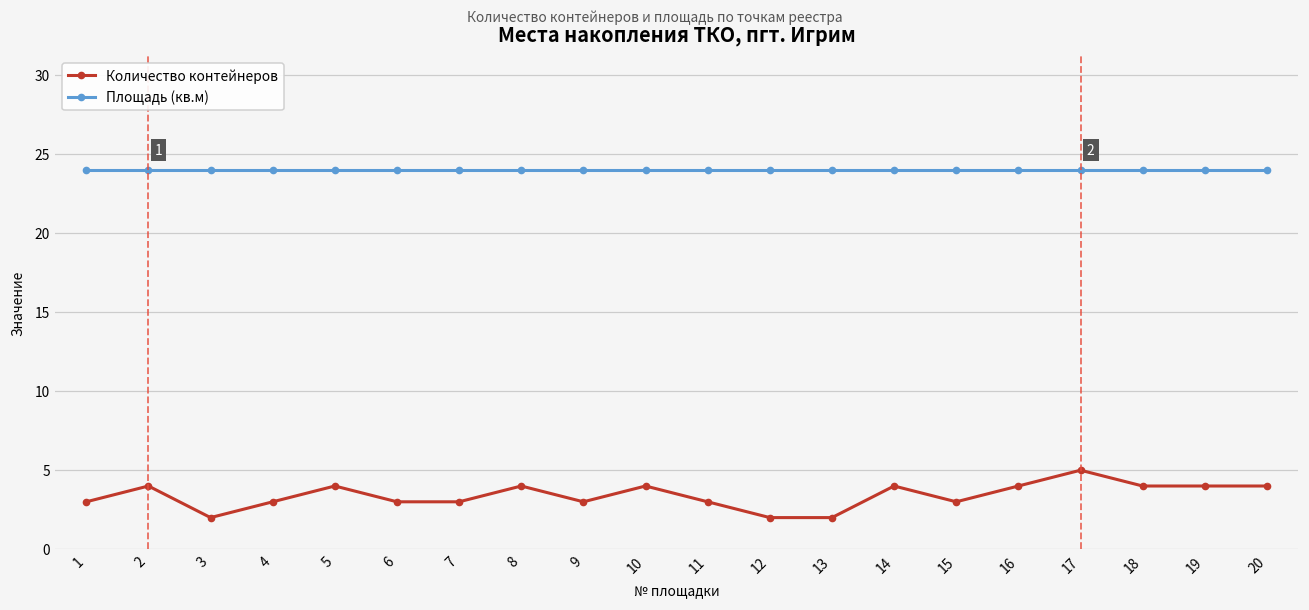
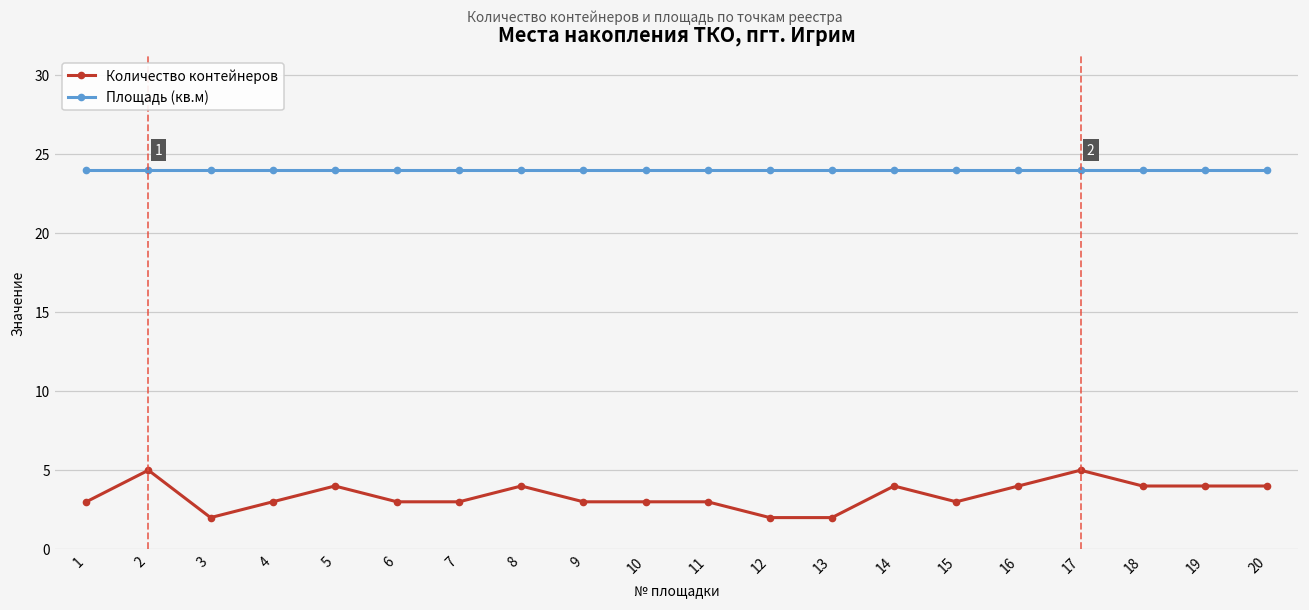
  {
    "Количество контейнеров": {
      "1": 3,
-     "2": 4,
+     "2": 5,
      "3": 2,
      "4": 3,
      "5": 4,
      "6": 3,
      "7": 3,
      "8": 4,
      "9": 3,
-     "10": 4,
+     "10": 3,
      "11": 3,
      "12": 2,
      "13": 2,
      "14": 4,
      "15": 3,
      "16": 4,
      "17": 5,
      "18": 4,
      "19": 4,
      "20": 4
    },
    "Площадь (кв.м)": {
      "1": 24,
      "3": 24,
      "4": 24,
      "5": 24,
      "6": 24,
      "7": 24,
      "8": 24,
      "9": 24,
      "10": 24,
      "11": 24,
      "12": 24,
      "13": 24,
      "14": 24,
      "15": 24,
      "16": 24,
      "18": 24,
      "19": 24,
      "20": 24
    }
  }
